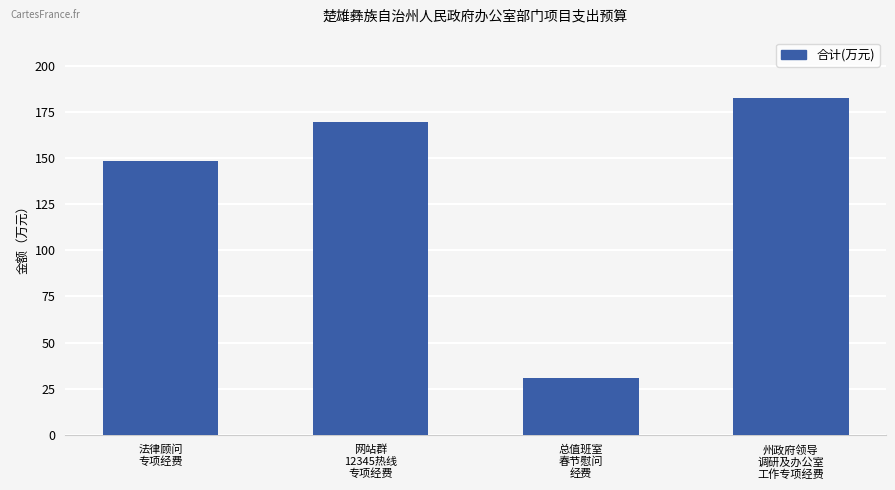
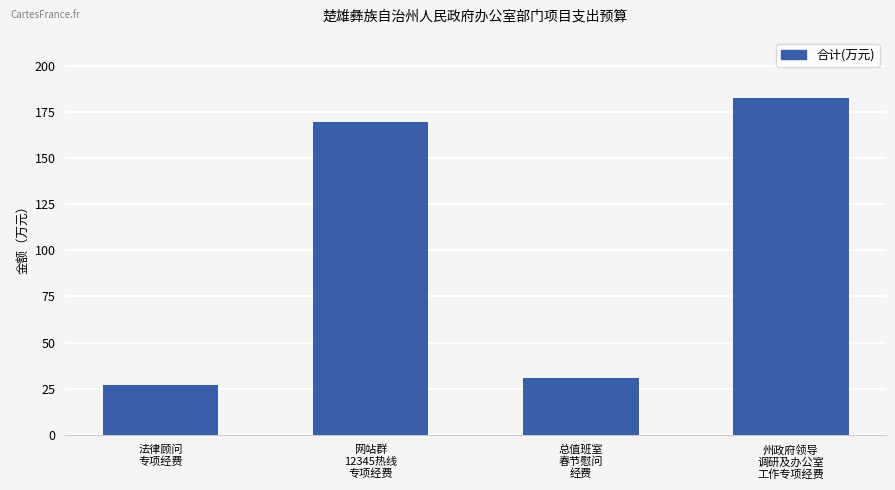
  {
-   "法律顾问 专项经费": 148,
+   "法律顾问 专项经费": 27,
    "网站群 12345热线 专项经费": 170,
    "总值班室 春节慰问 经费": 31,
    "州政府领导 调研及办公室 工作专项经费": 182
  }
